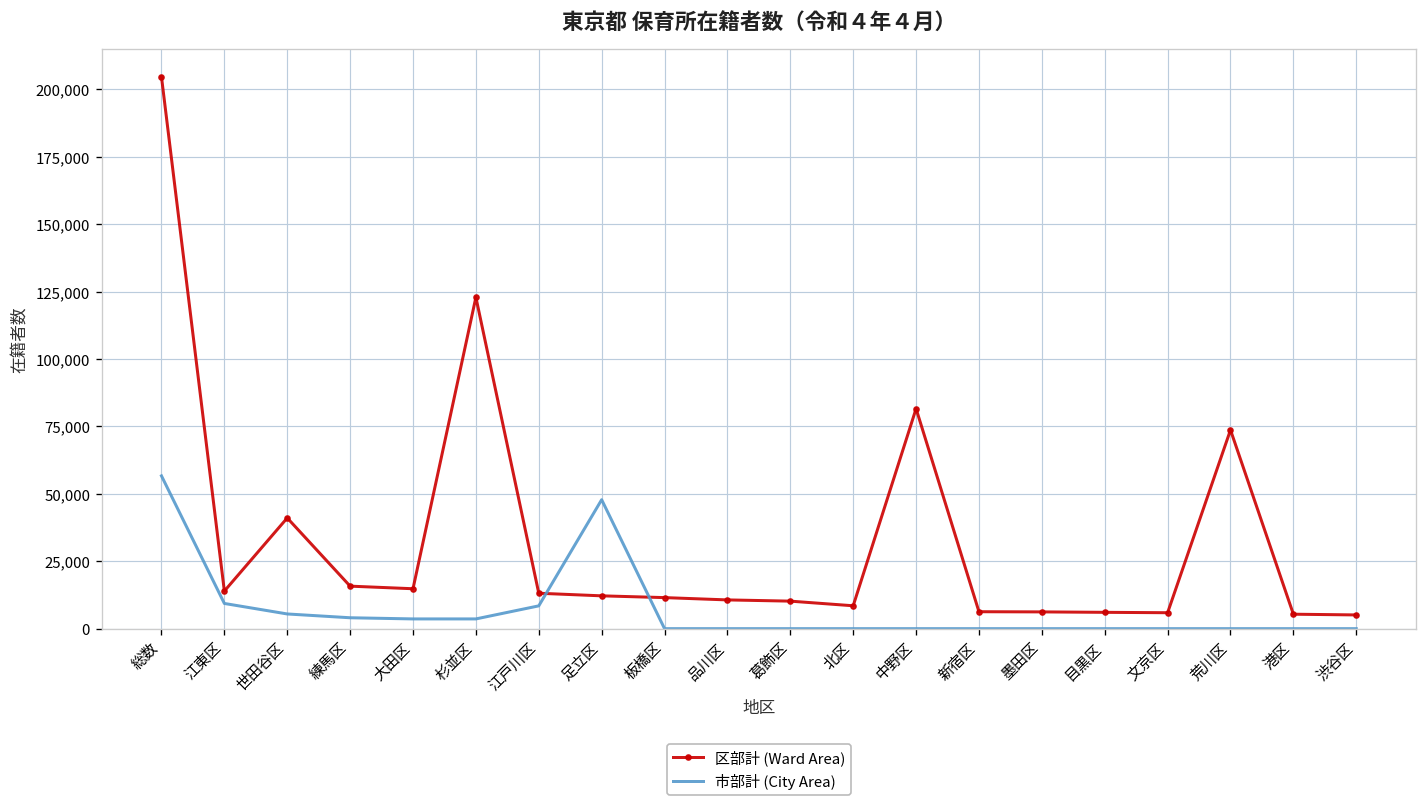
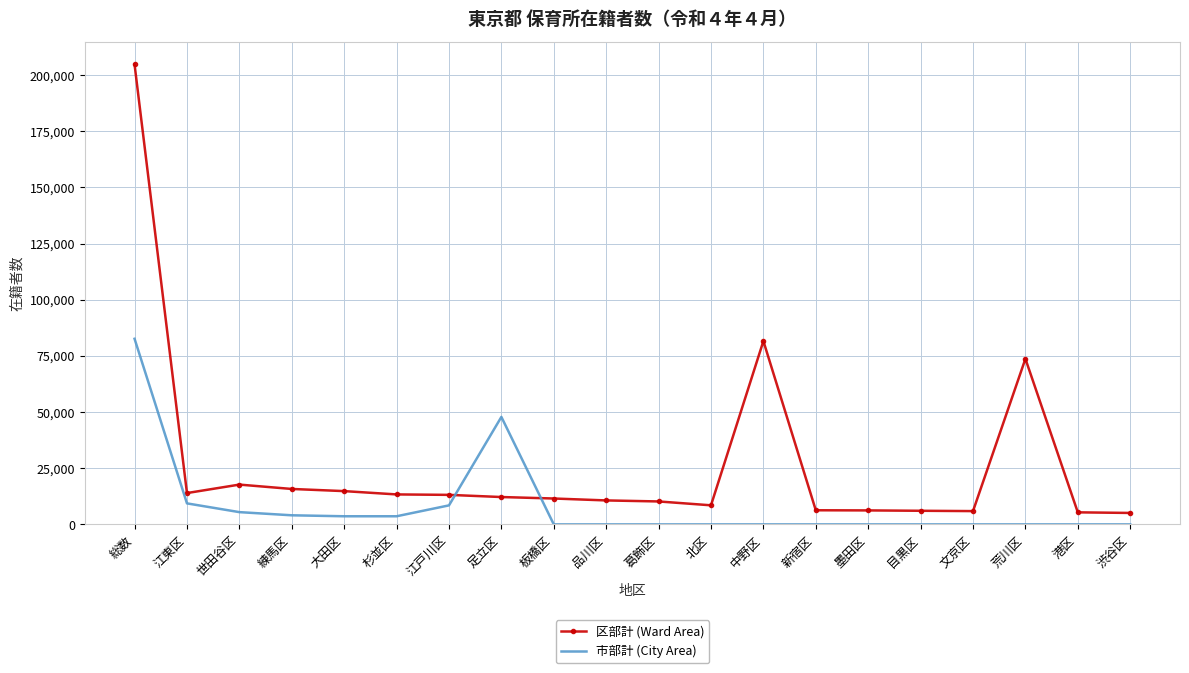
  {
    "区部計 (Ward Area)": {
      "総数": "205,000",
      "江東区": "14,000",
-     "世田谷区": "41,000",
+     "世田谷区": "18,000",
      "練馬区": "16,000",
      "大田区": "15,000",
-     "杉並区": "123,000",
+     "杉並区": "13,000",
      "江戸川区": "13,000",
      "足立区": "12,000",
      "板橋区": "12,000",
      "品川区": "11,000",
      "葛飾区": "10,000",
      "北区": "8,000",
      "中野区": "82,000",
      "新宿区": "6,000",
      "墨田区": "6,000",
      "目黒区": "6,000",
      "文京区": "6,000",
      "荒川区": "74,000",
      "港区": "5,000",
      "渋谷区": "5,000"
    },
    "市部計 (City Area)": {
-     "総数": "57,000",
+     "総数": "83,000",
      "江東区": "9,000",
      "世田谷区": "5,000",
      "練馬区": "4,000",
      "大田区": "4,000",
      "杉並区": "4,000",
      "江戸川区": "8,000",
      "足立区": "48,000",
      "板橋区": "0",
      "品川区": "0",
      "葛飾区": "0",
      "北区": "0",
      "中野区": "0",
      "新宿区": "0",
      "墨田区": "0",
      "目黒区": "0",
      "文京区": "0",
      "荒川区": "0",
      "港区": "0",
      "渋谷区": "0"
    }
  }
